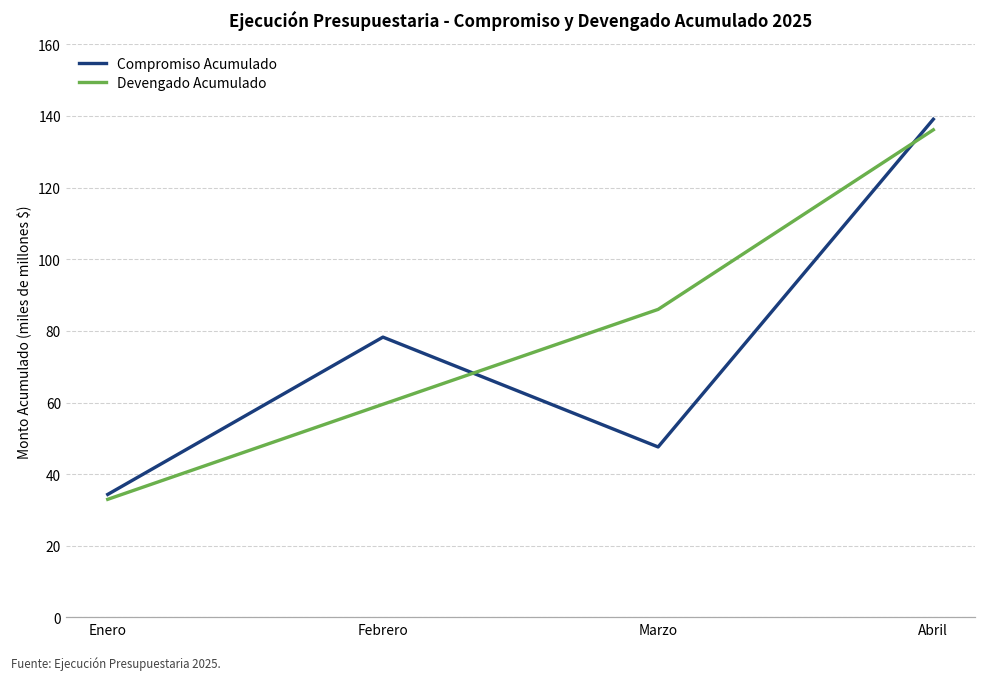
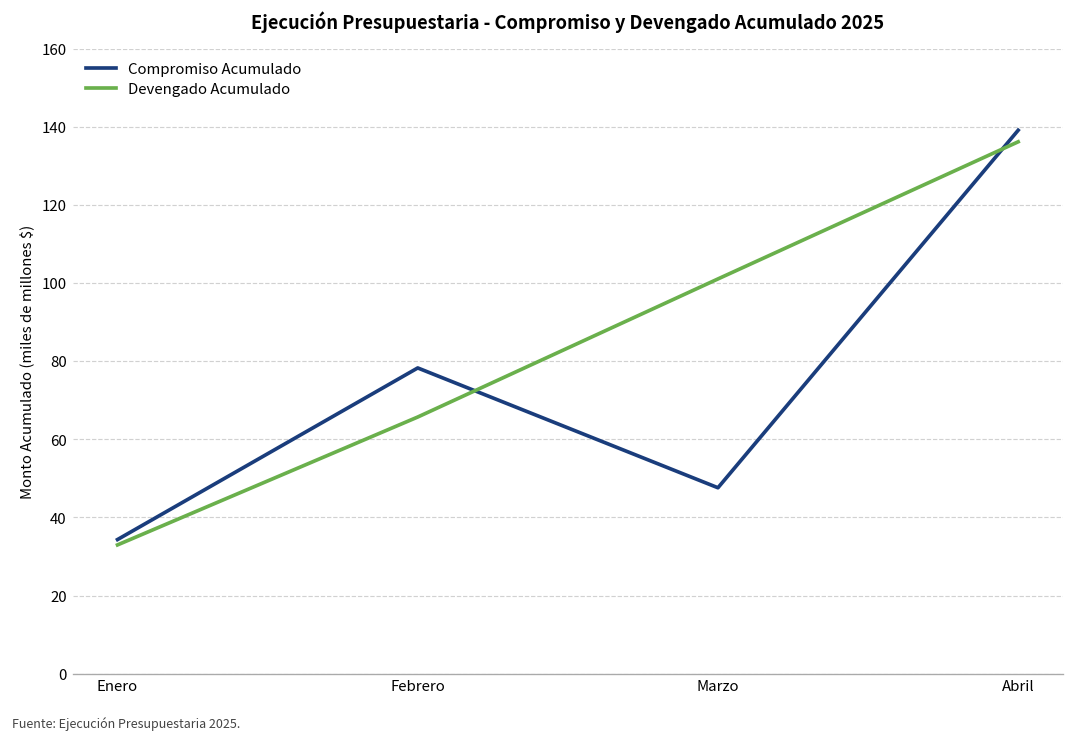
  {
    "Compromiso Acumulado": {
      "Enero": 34,
      "Febrero": 78,
      "Marzo": 48,
      "Abril": 139
    },
    "Devengado Acumulado": {
      "Enero": 33,
-     "Febrero": 60,
-     "Marzo": 86,
+     "Febrero": 66,
+     "Marzo": 101,
      "Abril": 136
    }
  }
